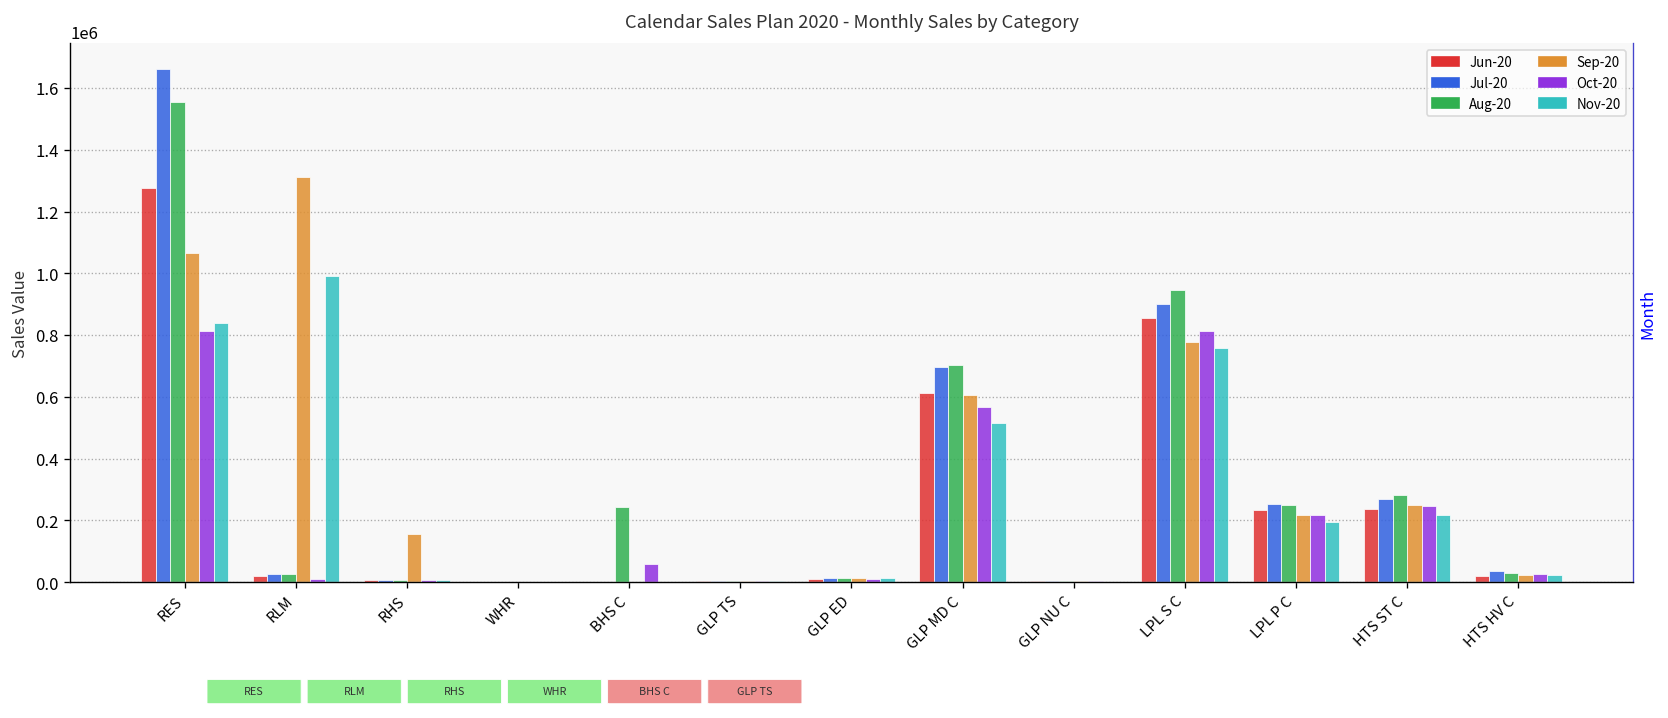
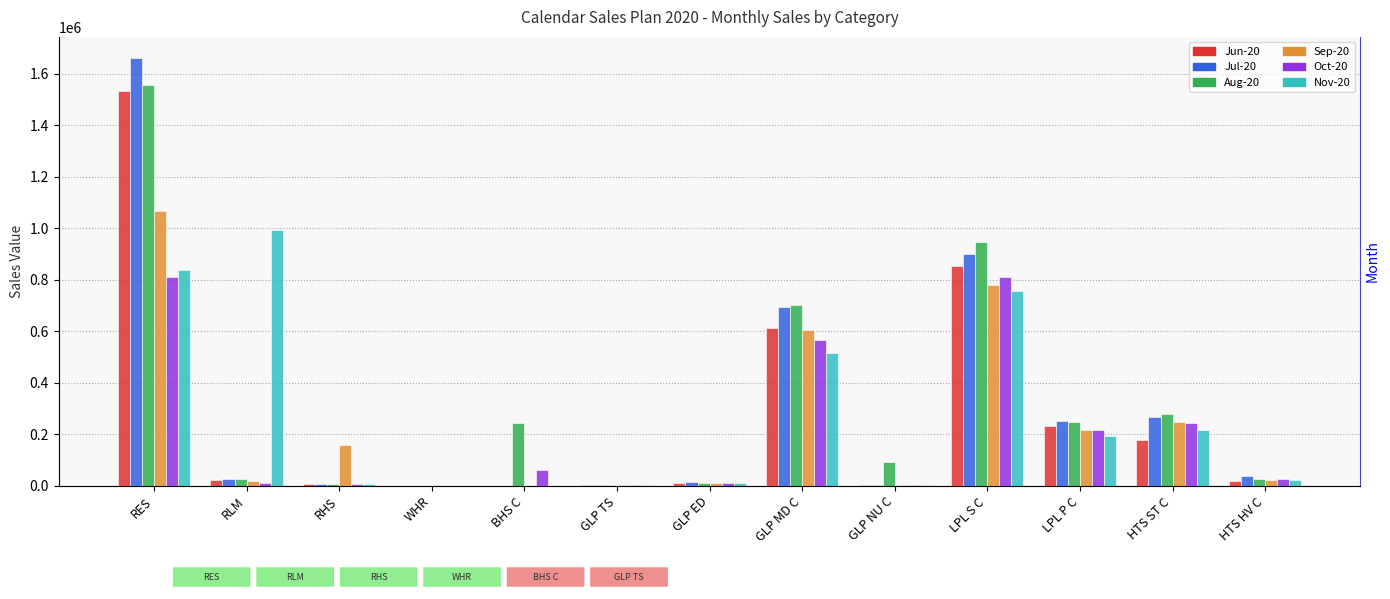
  {
    "Jun-20": {
-     "RES": 1280000,
+     "RES": 1530000,
      "RLM": 20000,
      "GLP ED": 10000,
      "GLP MD C": 610000,
      "LPL S C": 850000,
      "LPL P C": 230000,
-     "HTS ST C": 240000,
+     "HTS ST C": 180000,
      "HTS HV C": 20000
    },
    "Jul-20": {
      "RES": 1660000,
      "RLM": 30000,
      "GLP ED": 10000,
      "GLP MD C": 700000,
      "LPL S C": 900000,
      "LPL P C": 250000,
      "HTS ST C": 270000,
      "HTS HV C": 40000
    },
    "Aug-20": {
      "RES": 1560000,
      "RLM": 30000,
      "BHS C": 240000,
      "GLP ED": 10000,
      "GLP MD C": 700000,
-     "GLP NU C": 0,
+     "GLP NU C": 90000,
      "LPL S C": 950000,
      "LPL P C": 250000,
      "HTS ST C": 280000,
      "HTS HV C": 30000
    },
    "Sep-20": {
      "RES": 1070000,
-     "RLM": 1310000,
+     "RLM": 20000,
      "RHS": 160000,
      "GLP ED": 10000,
      "GLP MD C": 610000,
      "LPL S C": 780000,
      "LPL P C": 220000,
      "HTS ST C": 250000,
      "HTS HV C": 20000
    },
    "Oct-20": {
      "RES": 810000,
      "RLM": 10000,
      "BHS C": 60000,
      "GLP ED": 10000,
      "GLP MD C": 570000,
      "LPL S C": 810000,
      "LPL P C": 220000,
      "HTS ST C": 250000,
      "HTS HV C": 30000
    },
    "Nov-20": {
      "RES": 840000,
      "RLM": 990000,
      "GLP ED": 10000,
      "GLP MD C": 520000,
      "LPL S C": 760000,
      "LPL P C": 190000,
      "HTS ST C": 220000,
      "HTS HV C": 20000
    }
  }
